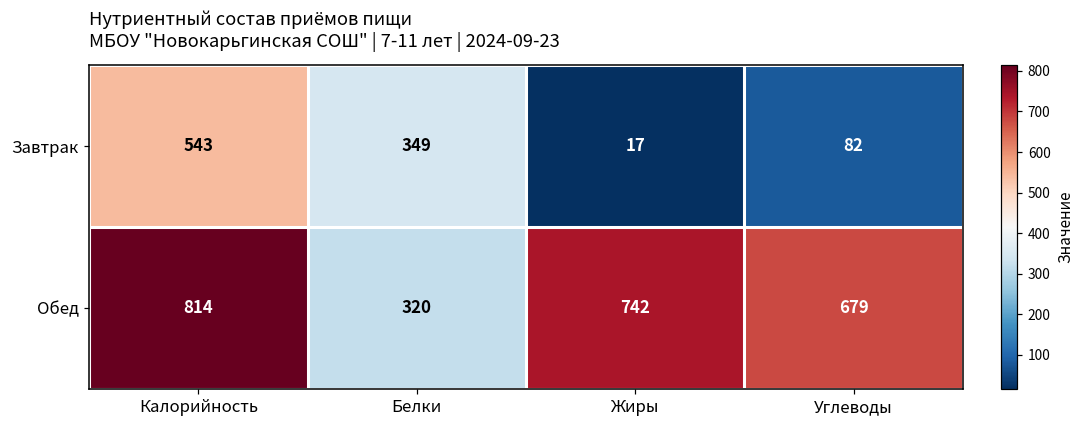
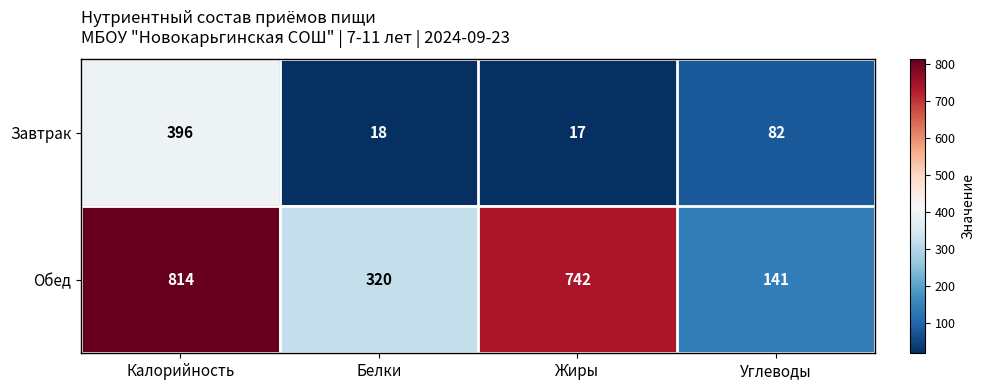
  {
    "Завтрак": {
-     "Калорийность": 543,
-     "Белки": 349,
+     "Калорийность": 396,
+     "Белки": 18,
      "Жиры": 17,
      "Углеводы": 82
    },
    "Обед": {
      "Калорийность": 814,
      "Белки": 320,
      "Жиры": 742,
-     "Углеводы": 679
+     "Углеводы": 141
    }
  }
